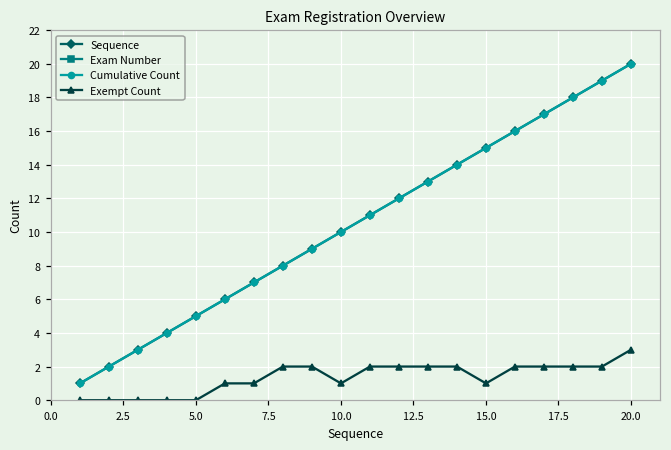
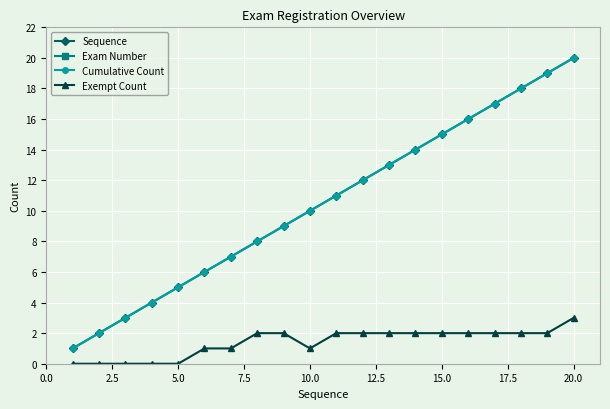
  {
    "Exempt Count": {
      "5.0": 0,
      "10.0": 1,
-     "15.0": 1,
+     "15.0": 2,
      "20.0": 3
    }
  }
